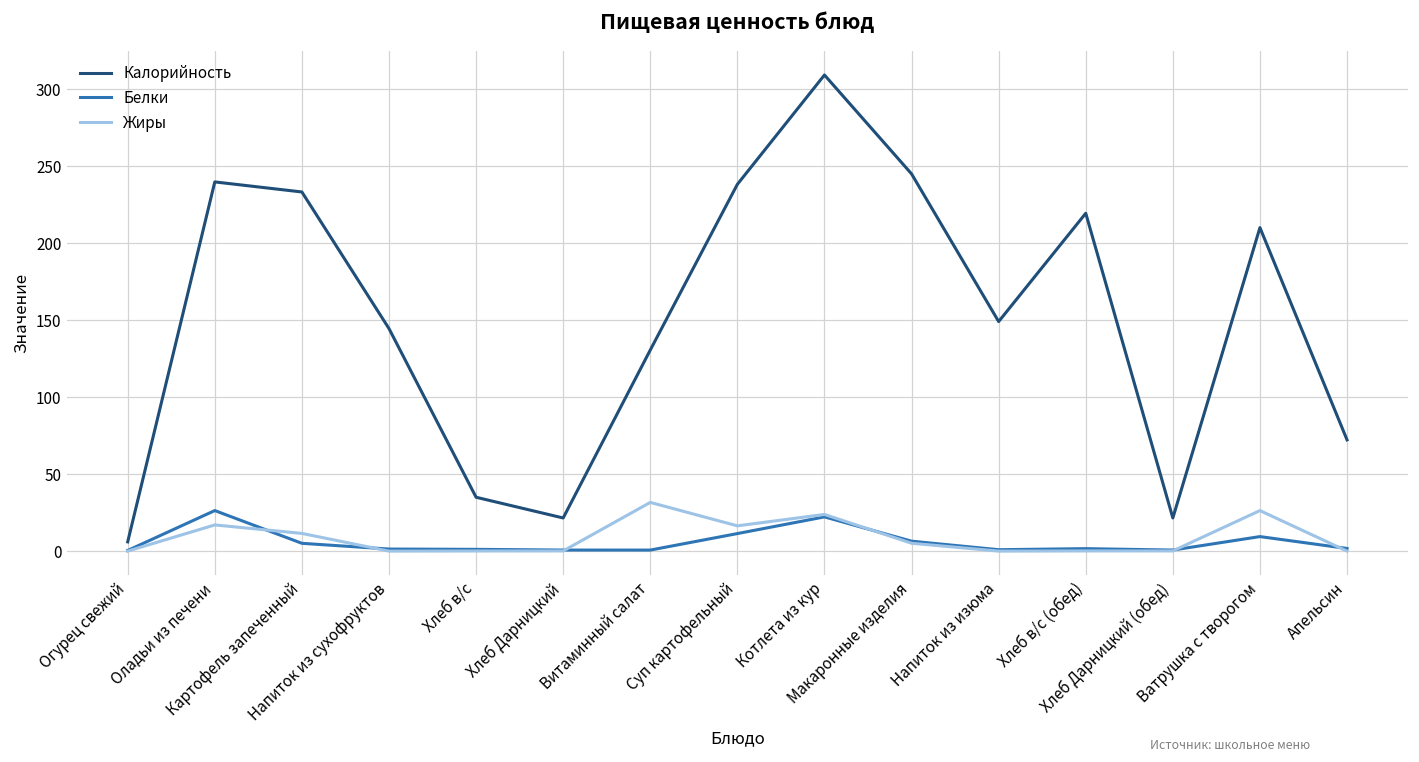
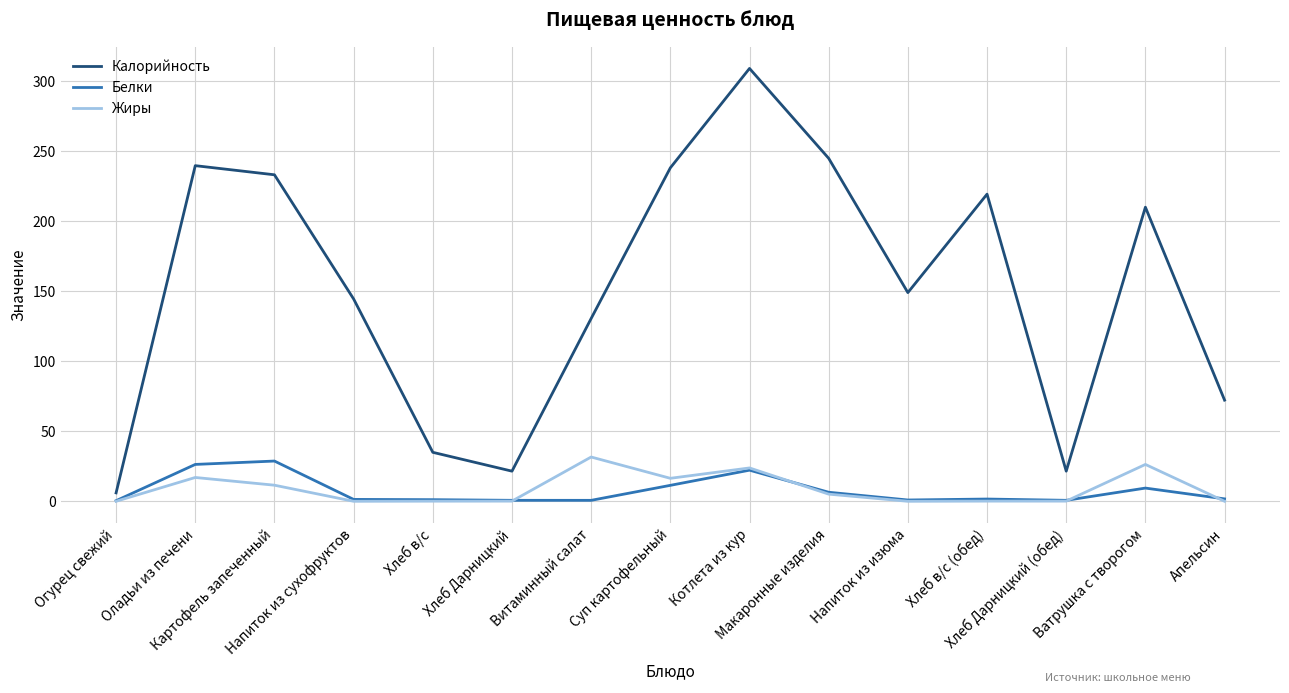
  {
    "Калорийность": {
      "Огурец свежий": 6,
      "Оладьи из печени": 240,
      "Картофель запеченный": 233,
      "Напиток из сухофруктов": 144,
      "Хлеб в/с": 35,
      "Хлеб Дарницкий": 22,
      "Витаминный салат": 131,
      "Суп картофельный": 238,
      "Котлета из кур": 309,
      "Макаронные изделия": 245,
      "Напиток из изюма": 149,
      "Хлеб в/с (обед)": 219,
      "Хлеб Дарницкий (обед)": 22,
      "Ватрушка с творогом": 210,
      "Апельсин": 72
    },
    "Белки": {
      "Оладьи из печени": 26,
-     "Картофель запеченный": 5,
+     "Картофель запеченный": 29,
      "Витаминный салат": 1,
      "Суп картофельный": 11,
      "Ватрушка с творогом": 9
    },
    "Жиры": {
      "Оладьи из печени": 17,
      "Картофель запеченный": 11,
      "Витаминный салат": 32,
      "Суп картофельный": 16,
      "Ватрушка с творогом": 26
    }
  }
